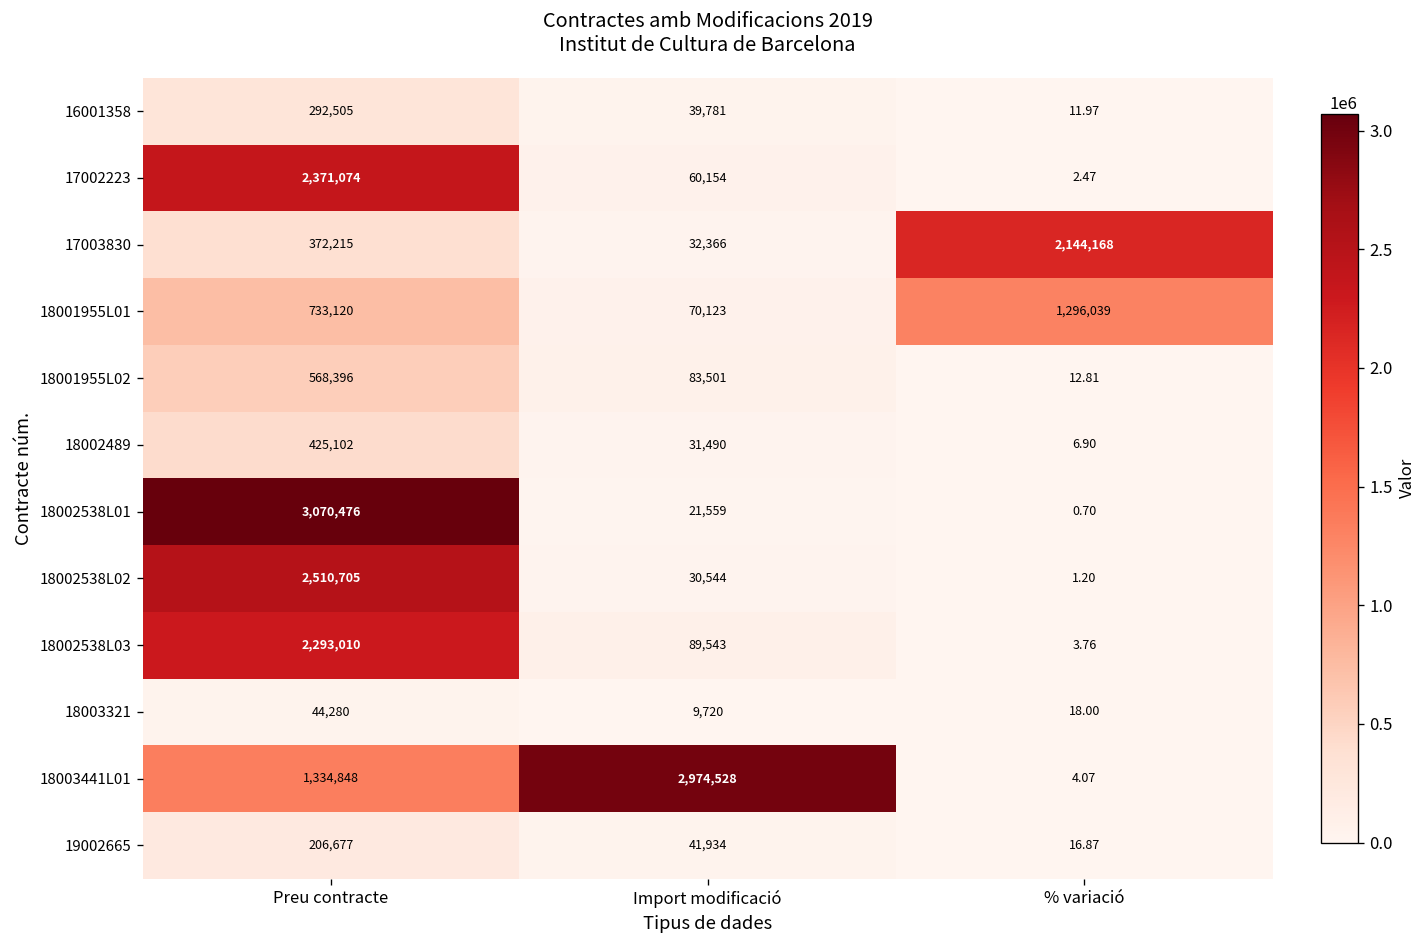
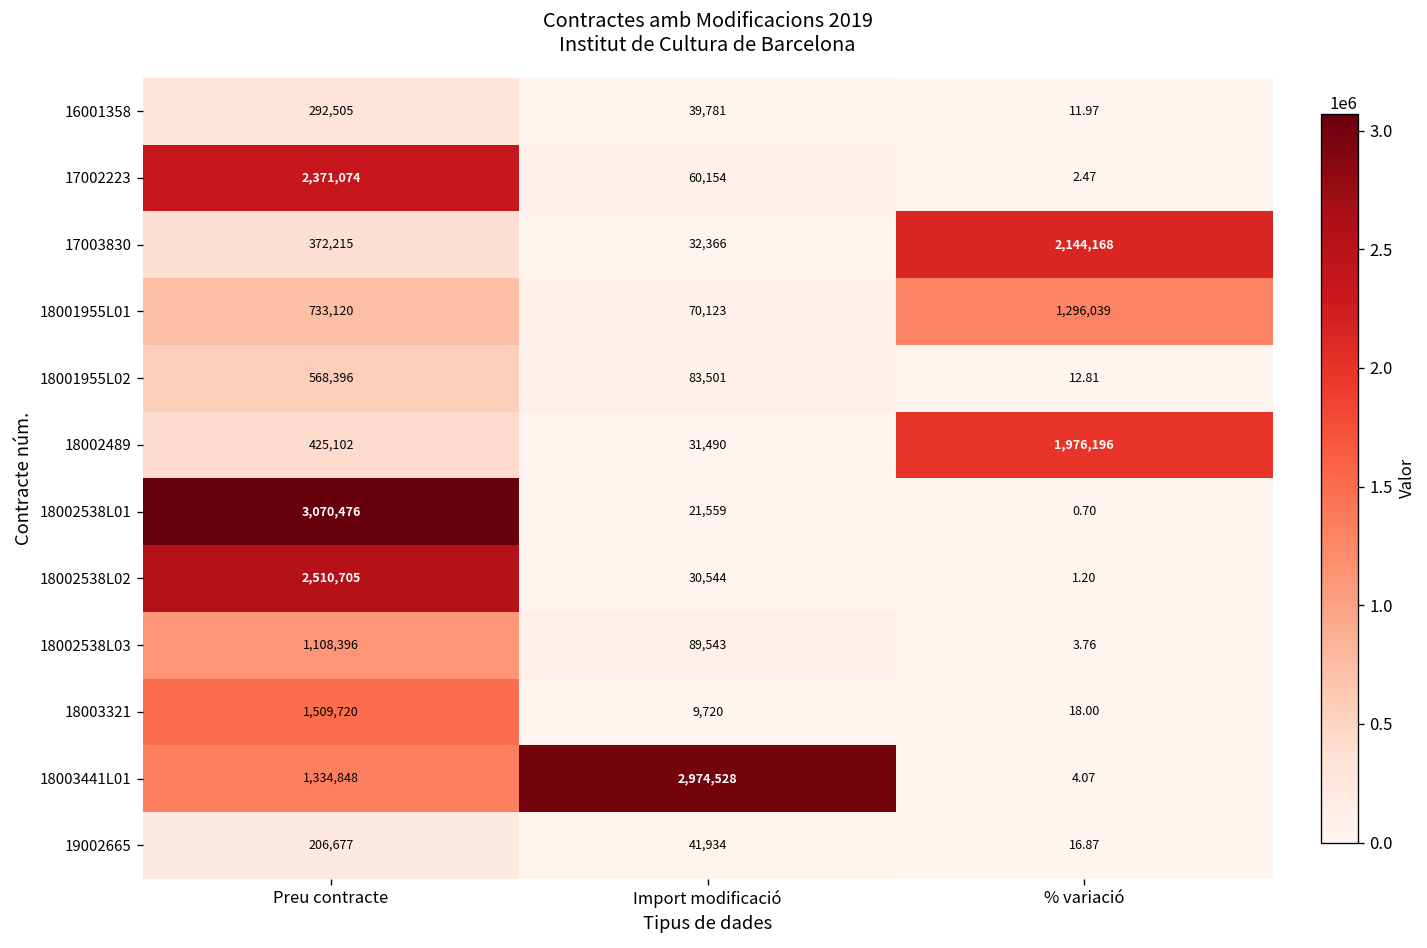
  {
    "16001358": {
      "Preu contracte": "292,505",
      "Import modificació": "39,781",
      "% variació": "11.97"
    },
    "17002223": {
      "Preu contracte": "2,371,074",
      "Import modificació": "60,154",
      "% variació": "2.47"
    },
    "17003830": {
      "Preu contracte": "372,215",
      "Import modificació": "32,366",
      "% variació": "2,144,168"
    },
    "18001955L01": {
      "Preu contracte": "733,120",
      "Import modificació": "70,123",
      "% variació": "1,296,039"
    },
    "18001955L02": {
      "Preu contracte": "568,396",
      "Import modificació": "83,501",
      "% variació": "12.81"
    },
    "18002489": {
      "Preu contracte": "425,102",
      "Import modificació": "31,490",
-     "% variació": "6.90"
+     "% variació": "1,976,196"
    },
    "18002538L01": {
      "Preu contracte": "3,070,476",
      "Import modificació": "21,559",
      "% variació": "0.70"
    },
    "18002538L02": {
      "Preu contracte": "2,510,705",
      "Import modificació": "30,544",
      "% variació": "1.20"
    },
    "18002538L03": {
-     "Preu contracte": "2,293,010",
+     "Preu contracte": "1,108,396",
      "Import modificació": "89,543",
      "% variació": "3.76"
    },
    "18003321": {
-     "Preu contracte": "44,280",
+     "Preu contracte": "1,509,720",
      "Import modificació": "9,720",
      "% variació": "18.00"
    },
    "18003441L01": {
      "Preu contracte": "1,334,848",
      "Import modificació": "2,974,528",
      "% variació": "4.07"
    },
    "19002665": {
      "Preu contracte": "206,677",
      "Import modificació": "41,934",
      "% variació": "16.87"
    }
  }
